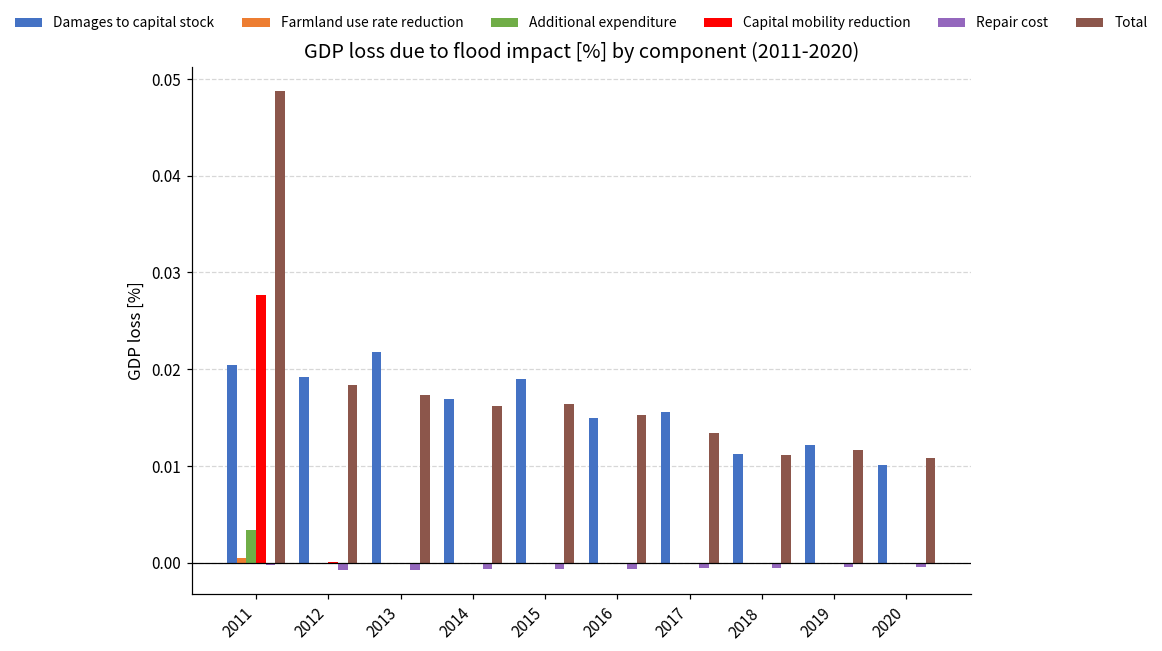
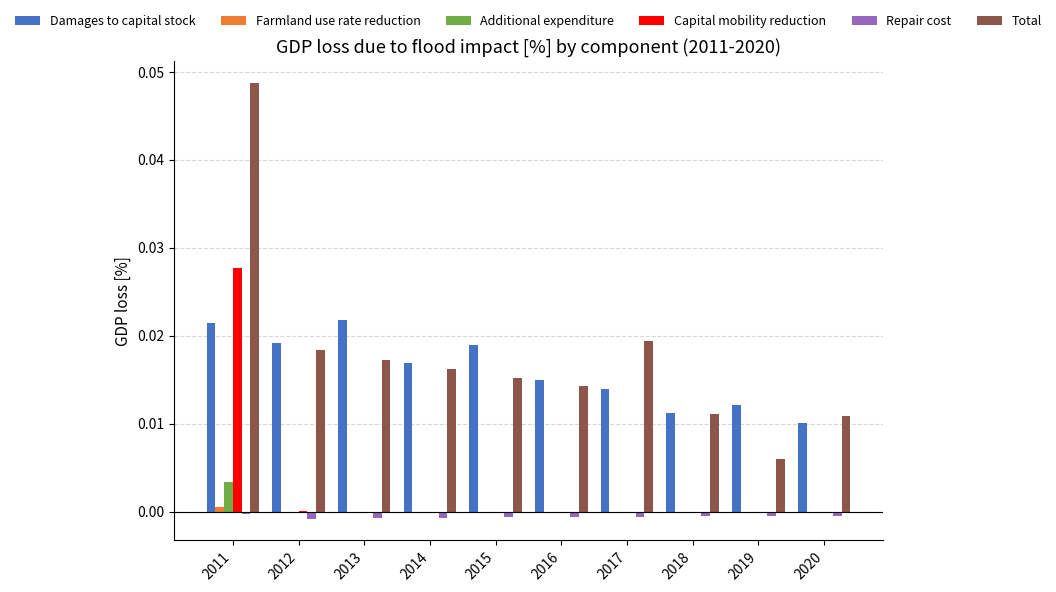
  {
    "Damages to capital stock": {
-     "2011": 0.020,
+     "2011": 0.021,
      "2012": 0.019,
      "2013": 0.022,
      "2014": 0.017,
      "2015": 0.019,
      "2016": 0.015,
-     "2017": 0.016,
+     "2017": 0.014,
      "2018": 0.011,
      "2019": 0.012,
      "2020": 0.010
    },
    "Farmland use rate reduction": {
      "2011": 0.000
    },
    "Additional expenditure": {
      "2011": 0.003
    },
    "Capital mobility reduction": {
      "2011": 0.028
    },
    "Repair cost": {
      "2012": -0.001,
      "2013": -0.001,
      "2014": -0.001,
      "2015": -0.001,
      "2016": -0.001,
      "2017": -0.001,
      "2018": -0.001,
      "2019": -0.001,
      "2020": 0.000
    },
    "Total": {
      "2011": 0.049,
      "2012": 0.018,
      "2013": 0.017,
      "2014": 0.016,
-     "2015": 0.016,
-     "2016": 0.015,
-     "2017": 0.013,
+     "2015": 0.015,
+     "2016": 0.014,
+     "2017": 0.019,
      "2018": 0.011,
-     "2019": 0.012,
+     "2019": 0.006,
      "2020": 0.011
    }
  }
